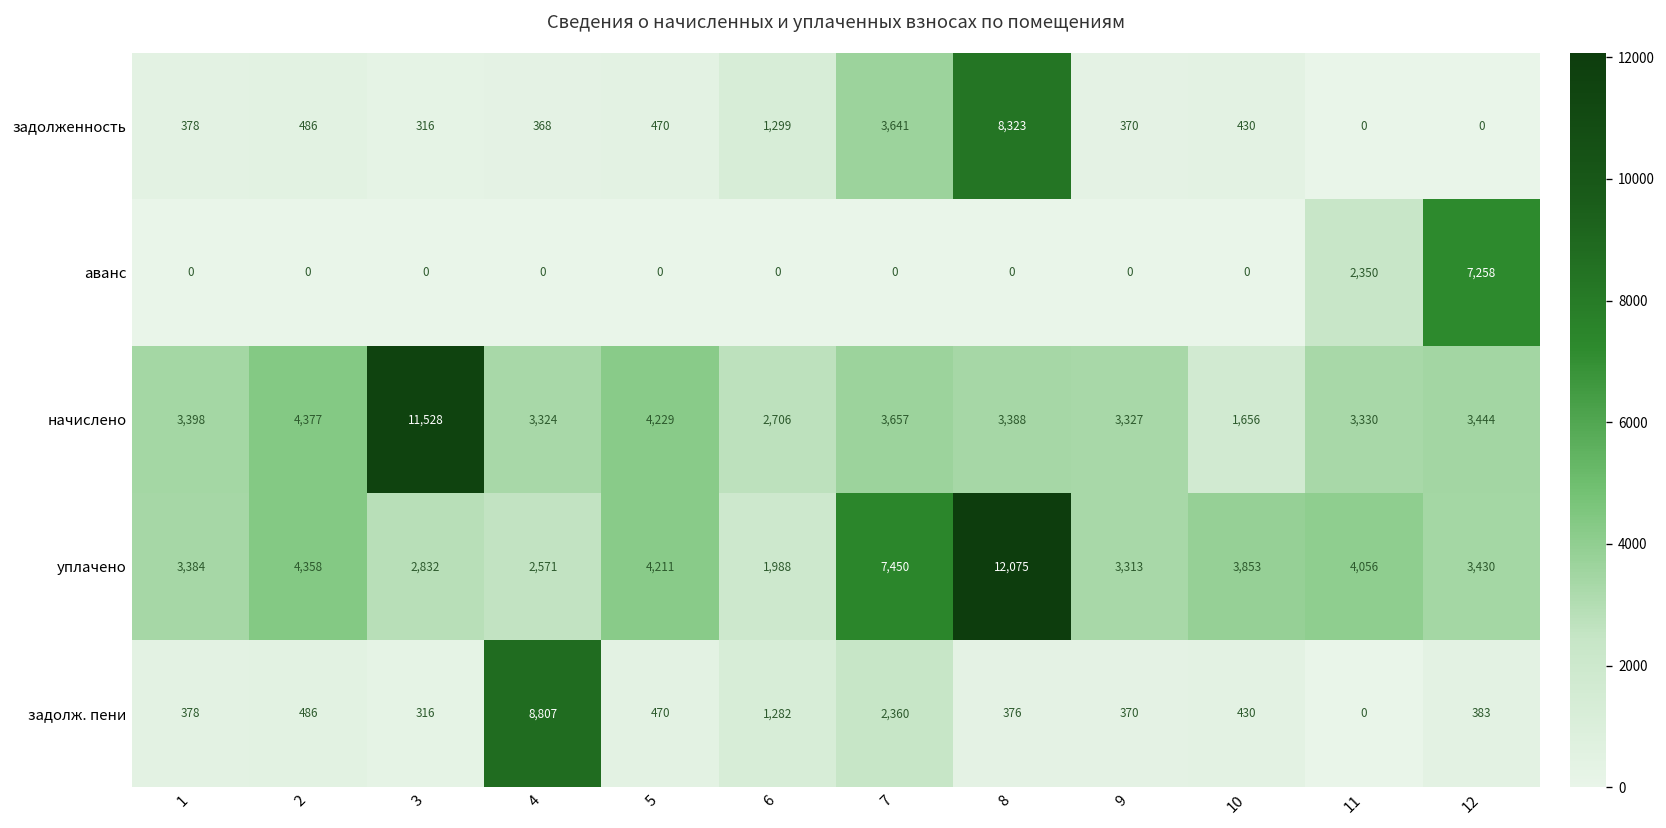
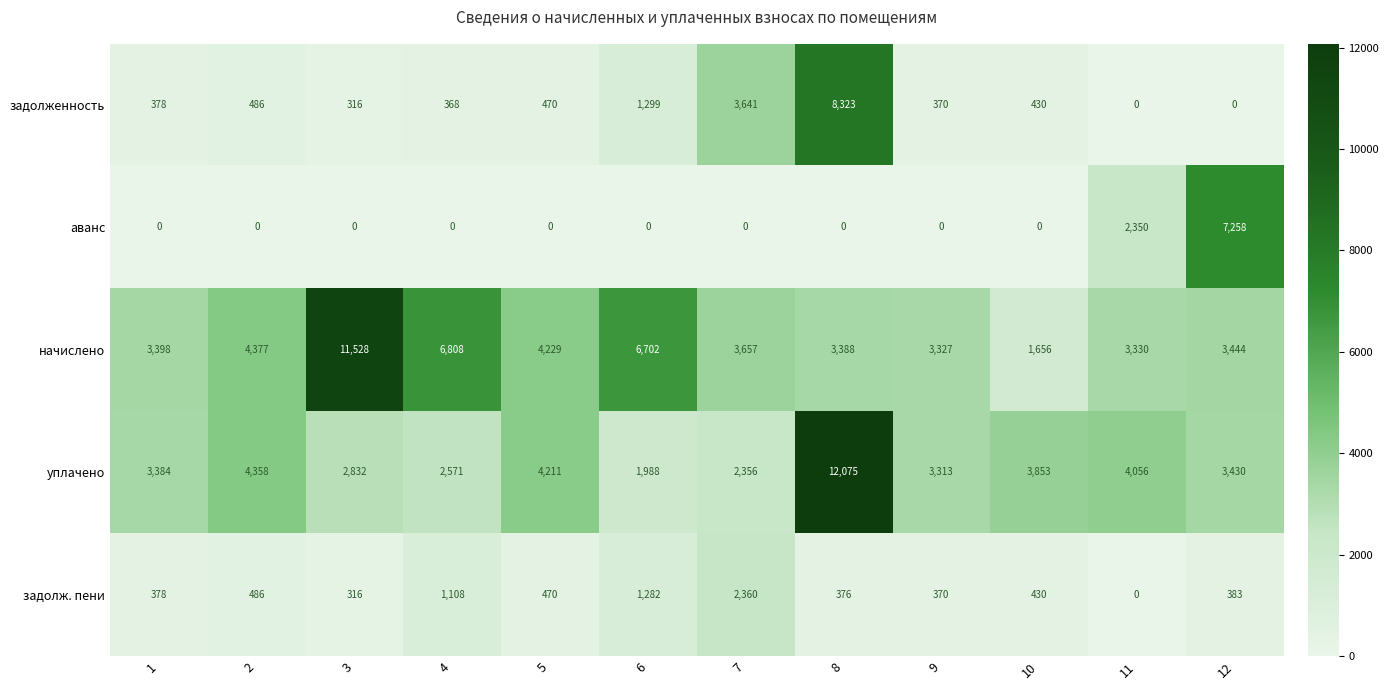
  {
    "задолженность": {
      "1": "378",
      "2": "486",
      "3": "316",
      "4": "368",
      "5": "470",
      "6": "1,299",
      "7": "3,641",
      "8": "8,323",
      "9": "370",
      "10": "430",
      "11": "0",
      "12": "0"
    },
    "аванс": {
      "1": "0",
      "2": "0",
      "3": "0",
      "4": "0",
      "5": "0",
      "6": "0",
      "7": "0",
      "8": "0",
      "9": "0",
      "10": "0",
      "11": "2,350",
      "12": "7,258"
    },
    "начислено": {
      "1": "3,398",
      "2": "4,377",
      "3": "11,528",
-     "4": "3,324",
+     "4": "6,808",
      "5": "4,229",
-     "6": "2,706",
+     "6": "6,702",
      "7": "3,657",
      "8": "3,388",
      "9": "3,327",
      "10": "1,656",
      "11": "3,330",
      "12": "3,444"
    },
    "уплачено": {
      "1": "3,384",
      "2": "4,358",
      "3": "2,832",
      "4": "2,571",
      "5": "4,211",
      "6": "1,988",
-     "7": "7,450",
+     "7": "2,356",
      "8": "12,075",
      "9": "3,313",
      "10": "3,853",
      "11": "4,056",
      "12": "3,430"
    },
    "задолж. пени": {
      "1": "378",
      "2": "486",
      "3": "316",
-     "4": "8,807",
+     "4": "1,108",
      "5": "470",
      "6": "1,282",
      "7": "2,360",
      "8": "376",
      "9": "370",
      "10": "430",
      "11": "0",
      "12": "383"
    }
  }
